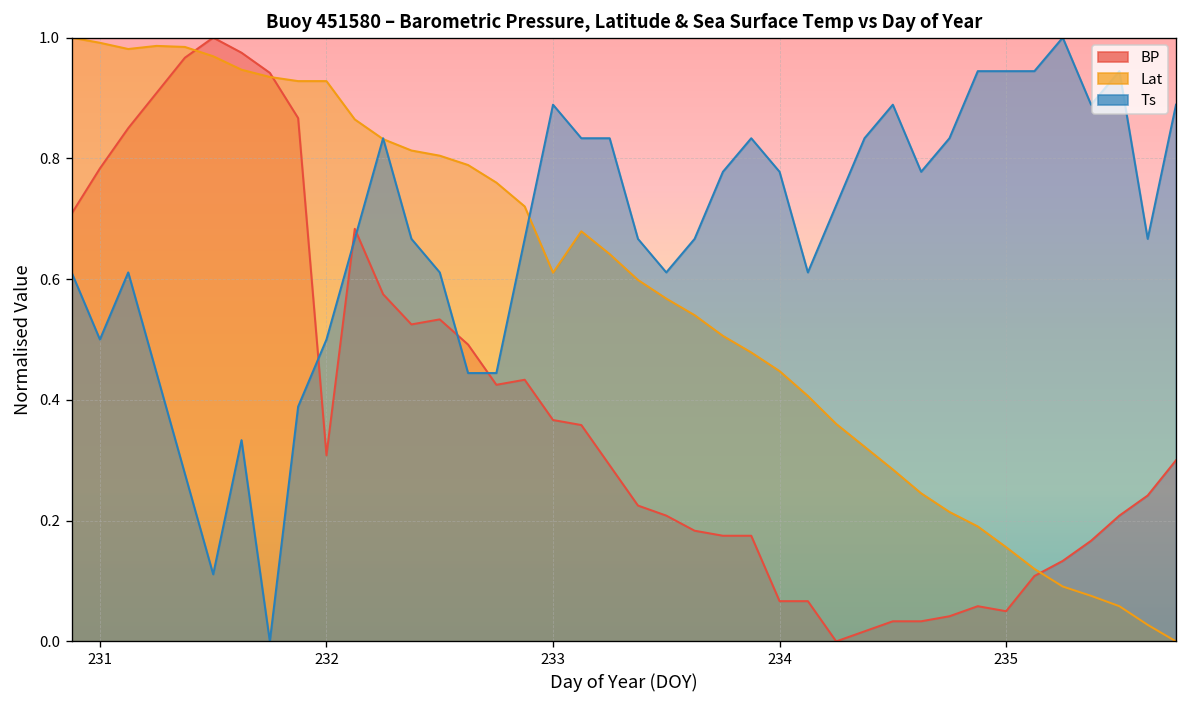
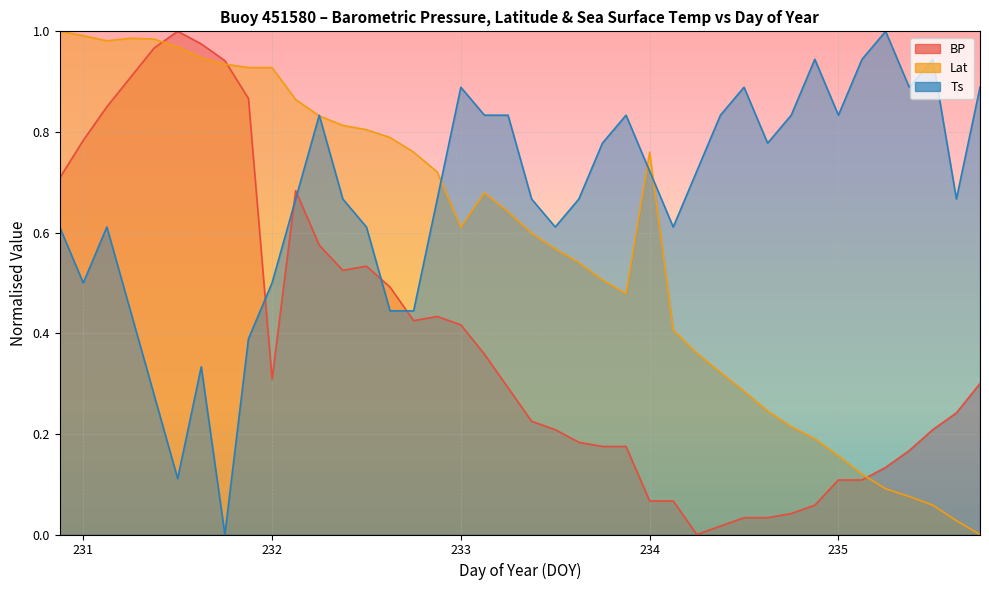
  {
    "BP": {
      "231": 0.78,
      "232": 0.31,
-     "233": 0.37,
+     "233": 0.42,
      "234": 0.07,
-     "235": 0.05
+     "235": 0.11
    },
    "Lat": {
      "231": 0.99,
      "232": 0.93,
      "233": 0.61,
-     "234": 0.45,
+     "234": 0.76,
      "235": 0.16
    },
    "Ts": {
      "231": 0.50,
      "232": 0.50,
      "233": 0.89,
-     "234": 0.78,
-     "235": 0.94
+     "234": 0.72,
+     "235": 0.83
    }
  }
